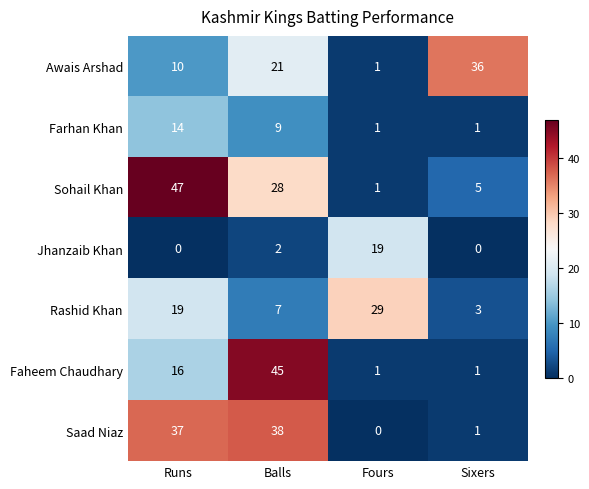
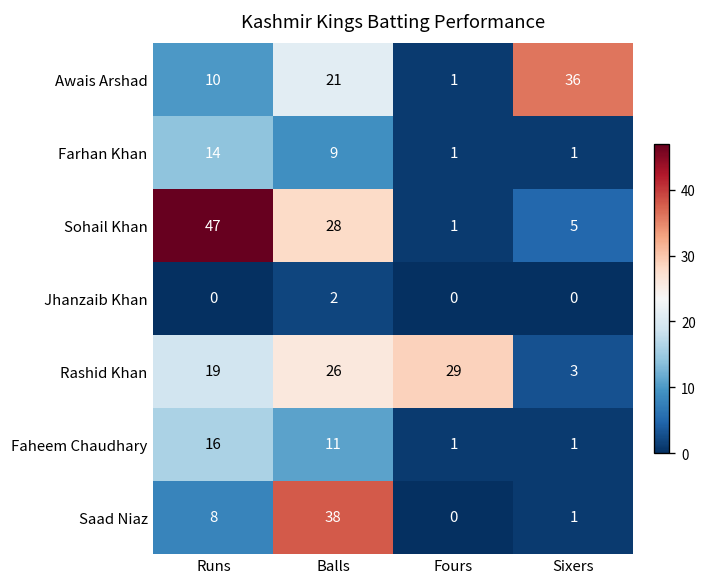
  {
    "Awais Arshad": {
      "Runs": 10,
      "Balls": 21,
      "Fours": 1,
      "Sixers": 36
    },
    "Farhan Khan": {
      "Runs": 14,
      "Balls": 9,
      "Fours": 1,
      "Sixers": 1
    },
    "Sohail Khan": {
      "Runs": 47,
      "Balls": 28,
      "Fours": 1,
      "Sixers": 5
    },
    "Jhanzaib Khan": {
      "Runs": 0,
      "Balls": 2,
-     "Fours": 19,
+     "Fours": 0,
      "Sixers": 0
    },
    "Rashid Khan": {
      "Runs": 19,
-     "Balls": 7,
+     "Balls": 26,
      "Fours": 29,
      "Sixers": 3
    },
    "Faheem Chaudhary": {
      "Runs": 16,
-     "Balls": 45,
+     "Balls": 11,
      "Fours": 1,
      "Sixers": 1
    },
    "Saad Niaz": {
-     "Runs": 37,
+     "Runs": 8,
      "Balls": 38,
      "Fours": 0,
      "Sixers": 1
    }
  }
